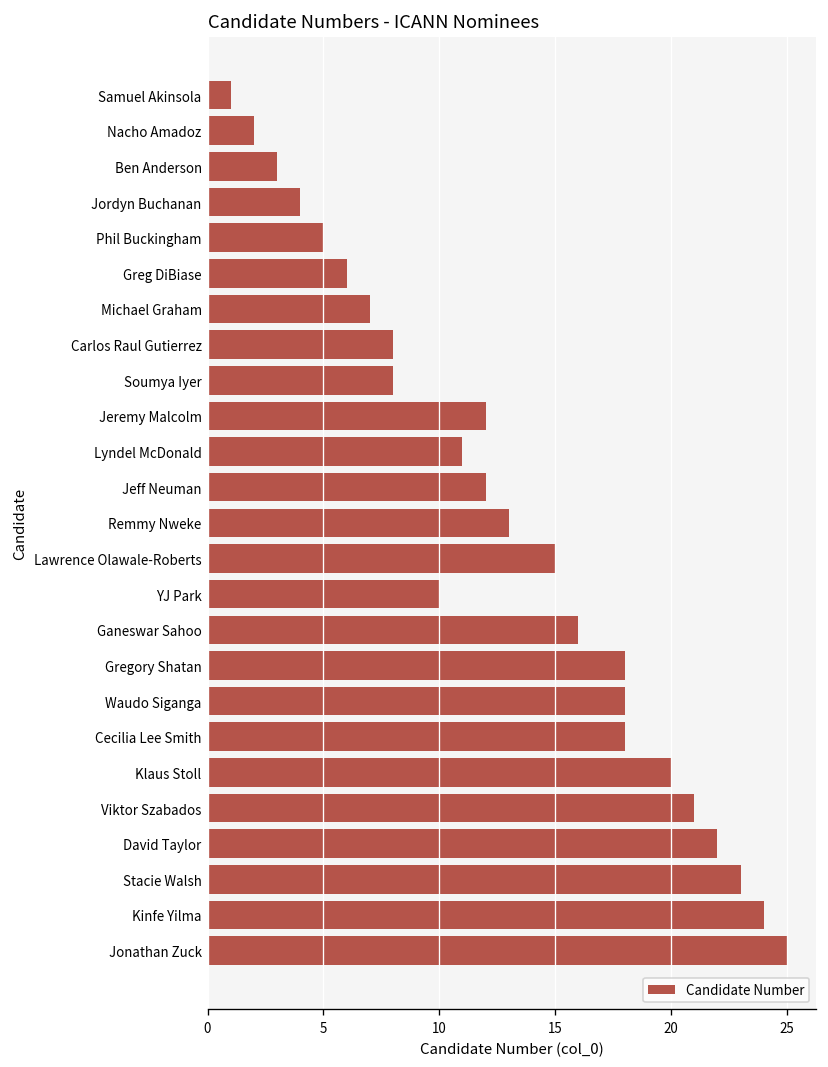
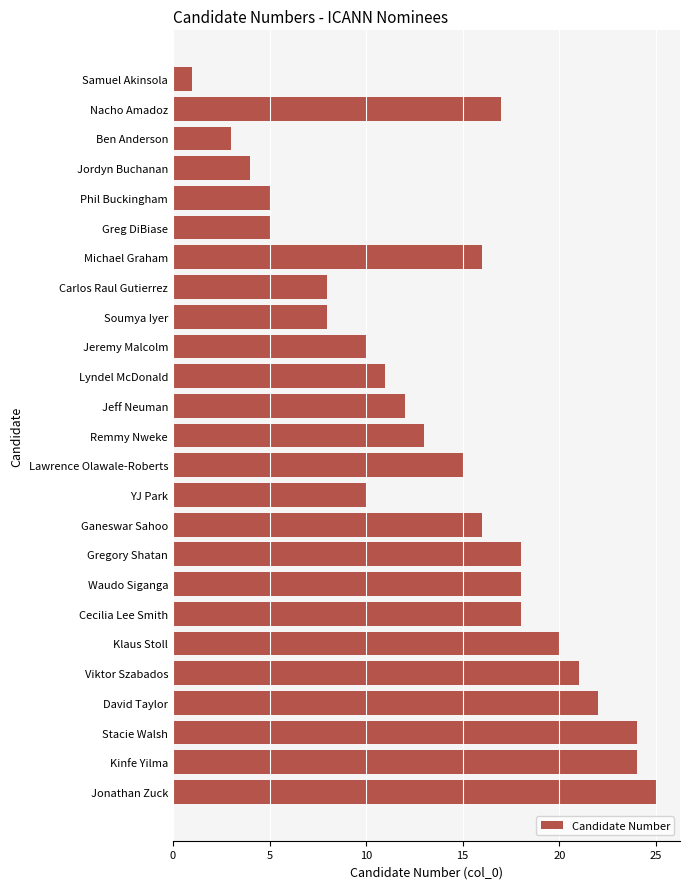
  {
    "Samuel Akinsola": 1,
-   "Nacho Amadoz": 2,
+   "Nacho Amadoz": 17,
    "Ben Anderson": 3,
    "Jordyn Buchanan": 4,
    "Phil Buckingham": 5,
-   "Greg DiBiase": 6,
-   "Michael Graham": 7,
+   "Greg DiBiase": 5,
+   "Michael Graham": 16,
    "Carlos Raul Gutierrez": 8,
    "Soumya Iyer": 8,
-   "Jeremy Malcolm": 12,
+   "Jeremy Malcolm": 10,
    "Lyndel McDonald": 11,
    "Jeff Neuman": 12,
    "Remmy Nweke": 13,
    "Lawrence Olawale-Roberts": 15,
    "YJ Park": 10,
    "Ganeswar Sahoo": 16,
    "Gregory Shatan": 18,
    "Waudo Siganga": 18,
    "Cecilia Lee Smith": 18,
    "Klaus Stoll": 20,
    "Viktor Szabados": 21,
    "David Taylor": 22,
-   "Stacie Walsh": 23,
+   "Stacie Walsh": 24,
    "Kinfe Yilma": 24,
    "Jonathan Zuck": 25
  }
